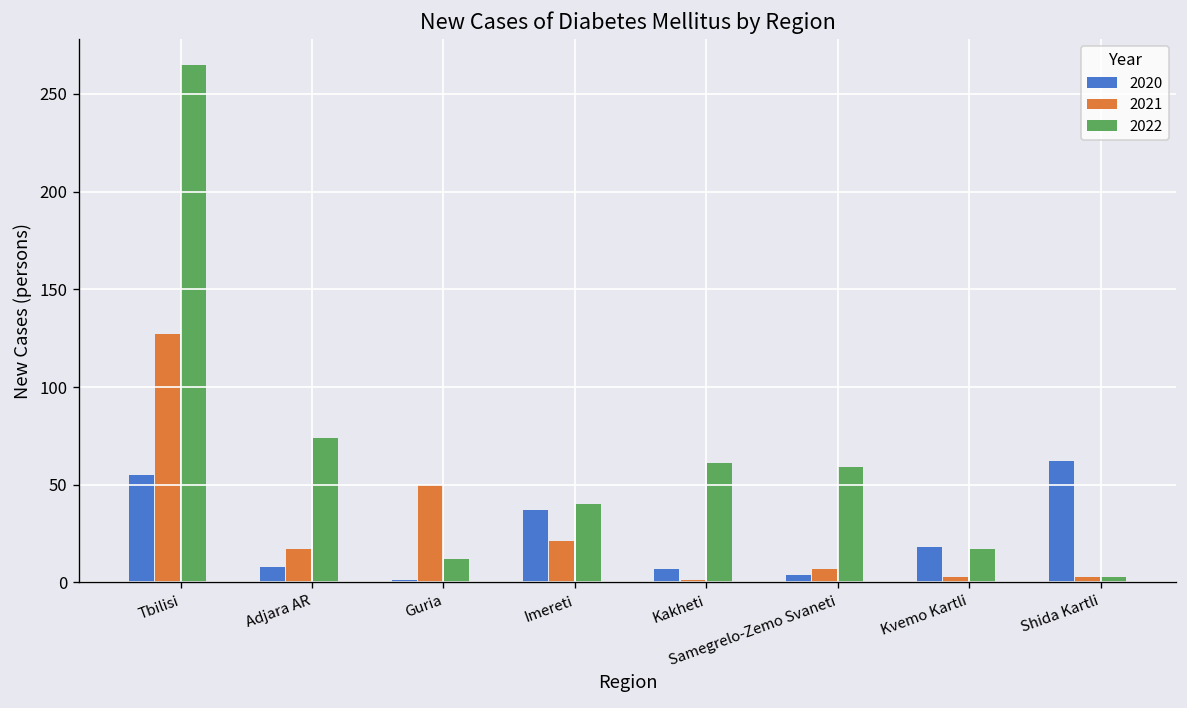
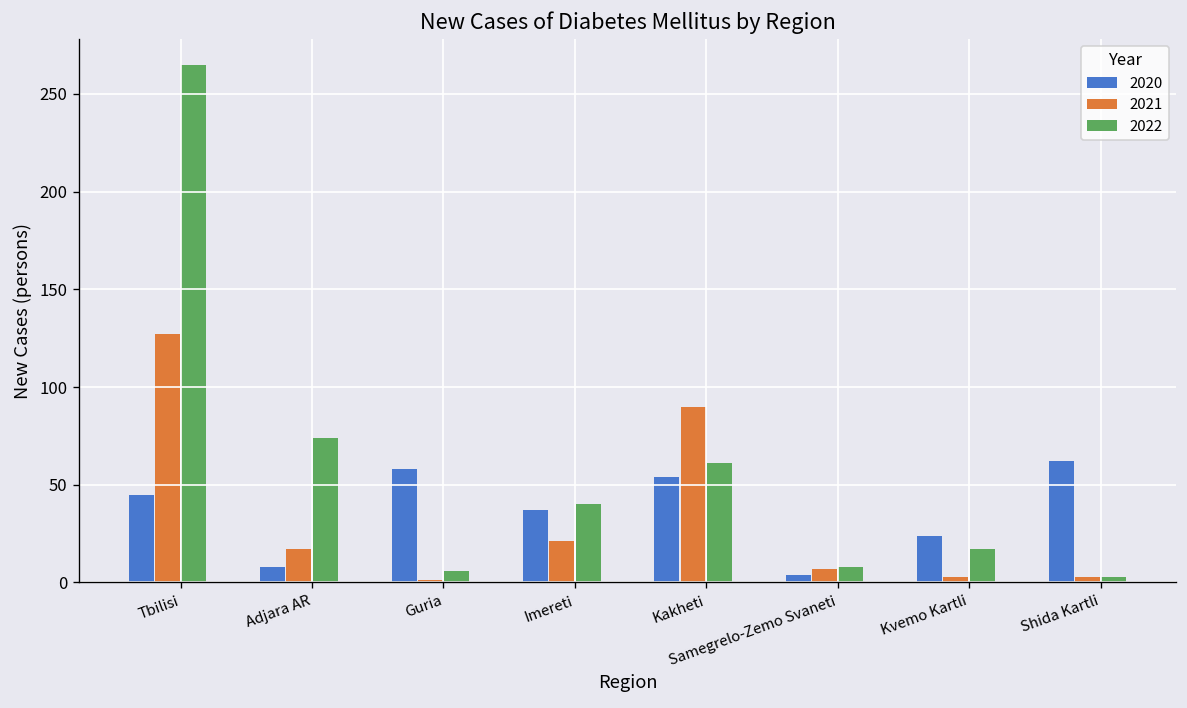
  {
    "2020": {
-     "Tbilisi": 55,
+     "Tbilisi": 45,
      "Adjara AR": 8,
-     "Guria": 1,
+     "Guria": 58,
      "Imereti": 37,
-     "Kakheti": 7,
+     "Kakheti": 54,
      "Samegrelo-Zemo Svaneti": 4,
-     "Kvemo Kartli": 18,
+     "Kvemo Kartli": 24,
      "Shida Kartli": 62
    },
    "2021": {
      "Tbilisi": 127,
      "Adjara AR": 17,
-     "Guria": 50,
+     "Guria": 1,
      "Imereti": 21,
-     "Kakheti": 1,
+     "Kakheti": 90,
      "Samegrelo-Zemo Svaneti": 7,
      "Kvemo Kartli": 3,
      "Shida Kartli": 3
    },
    "2022": {
      "Tbilisi": 265,
      "Adjara AR": 74,
-     "Guria": 12,
+     "Guria": 6,
      "Imereti": 40,
      "Kakheti": 61,
-     "Samegrelo-Zemo Svaneti": 59,
+     "Samegrelo-Zemo Svaneti": 8,
      "Kvemo Kartli": 17,
      "Shida Kartli": 3
    }
  }
